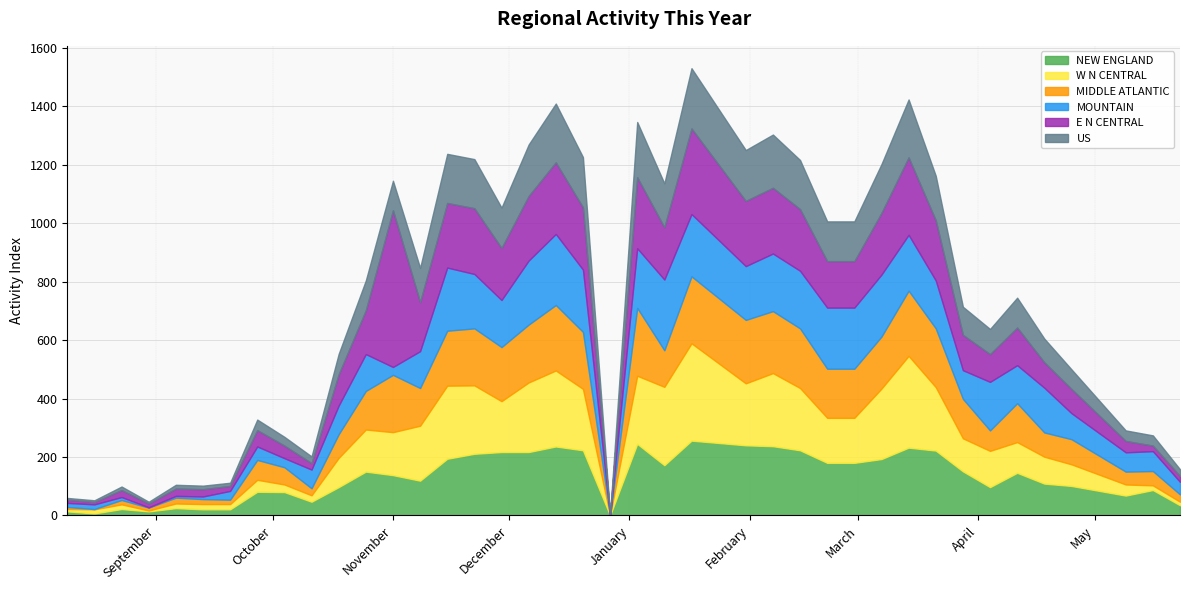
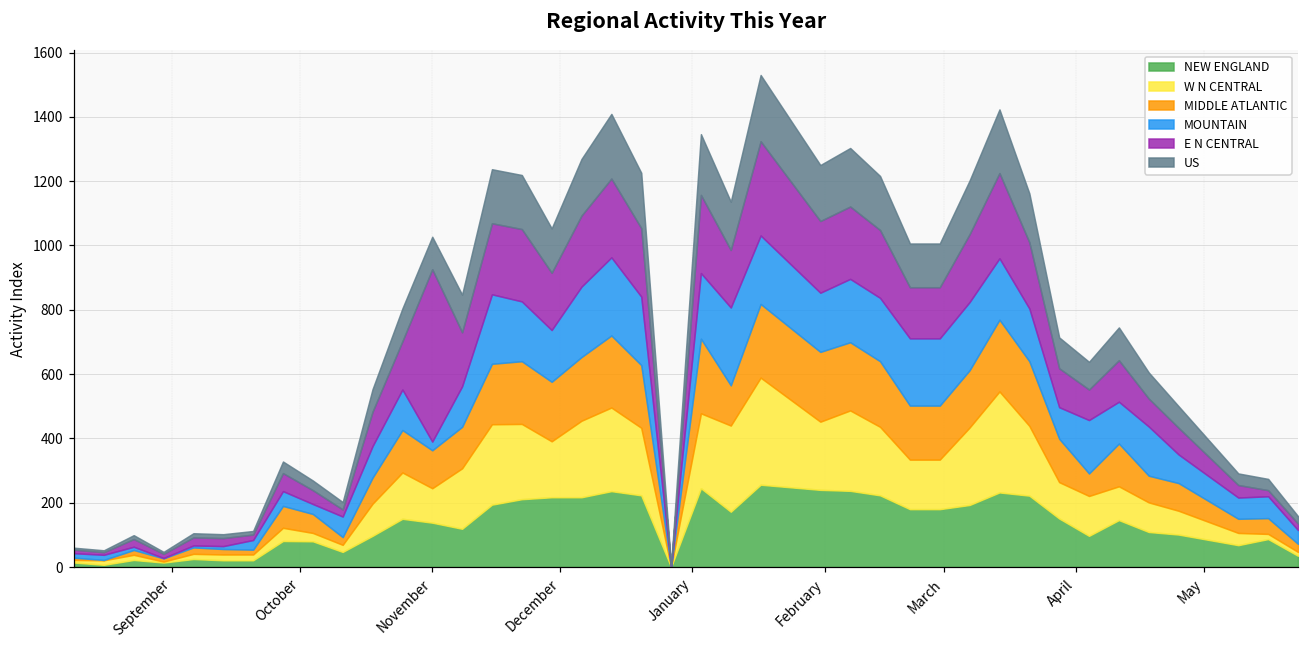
  {
    "NEW ENGLAND": {
      "November": 140
    },
    "W N CENTRAL": {
-     "November": 150
+     "November": 110
    },
    "MIDDLE ATLANTIC": {
-     "November": 200
+     "November": 120
    },
    "MOUNTAIN": {
      "November": 30
    },
    "E N CENTRAL": {
      "November": 540
    },
    "US": {
      "November": 100
    }
  }
